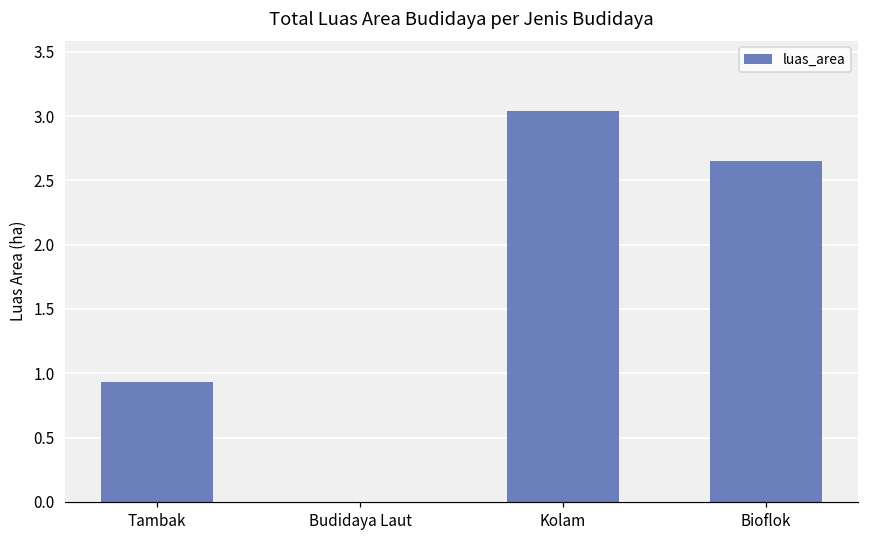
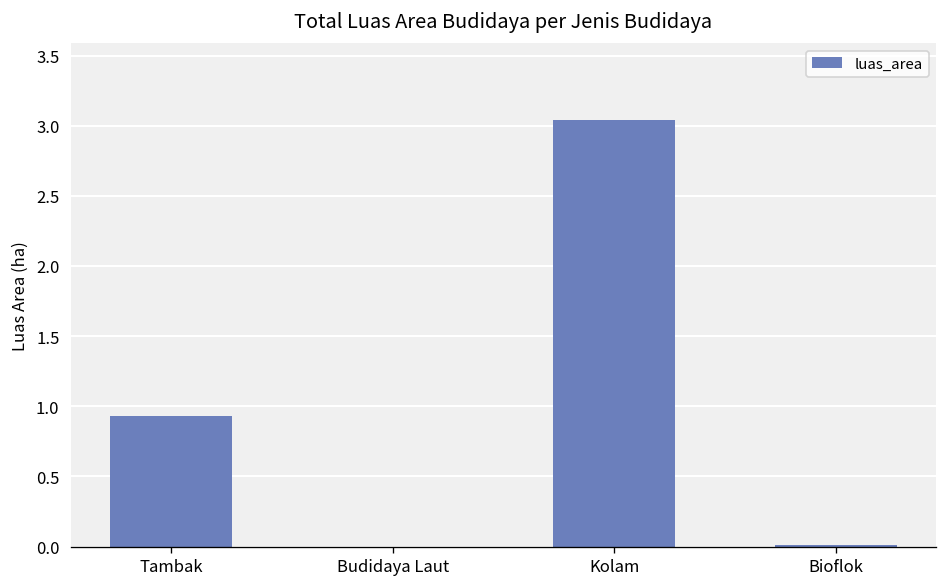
  {
    "Tambak": 0.93,
    "Budidaya Laut": 0.00,
    "Kolam": 3.04,
-   "Bioflok": 2.65
+   "Bioflok": 0.01
  }
